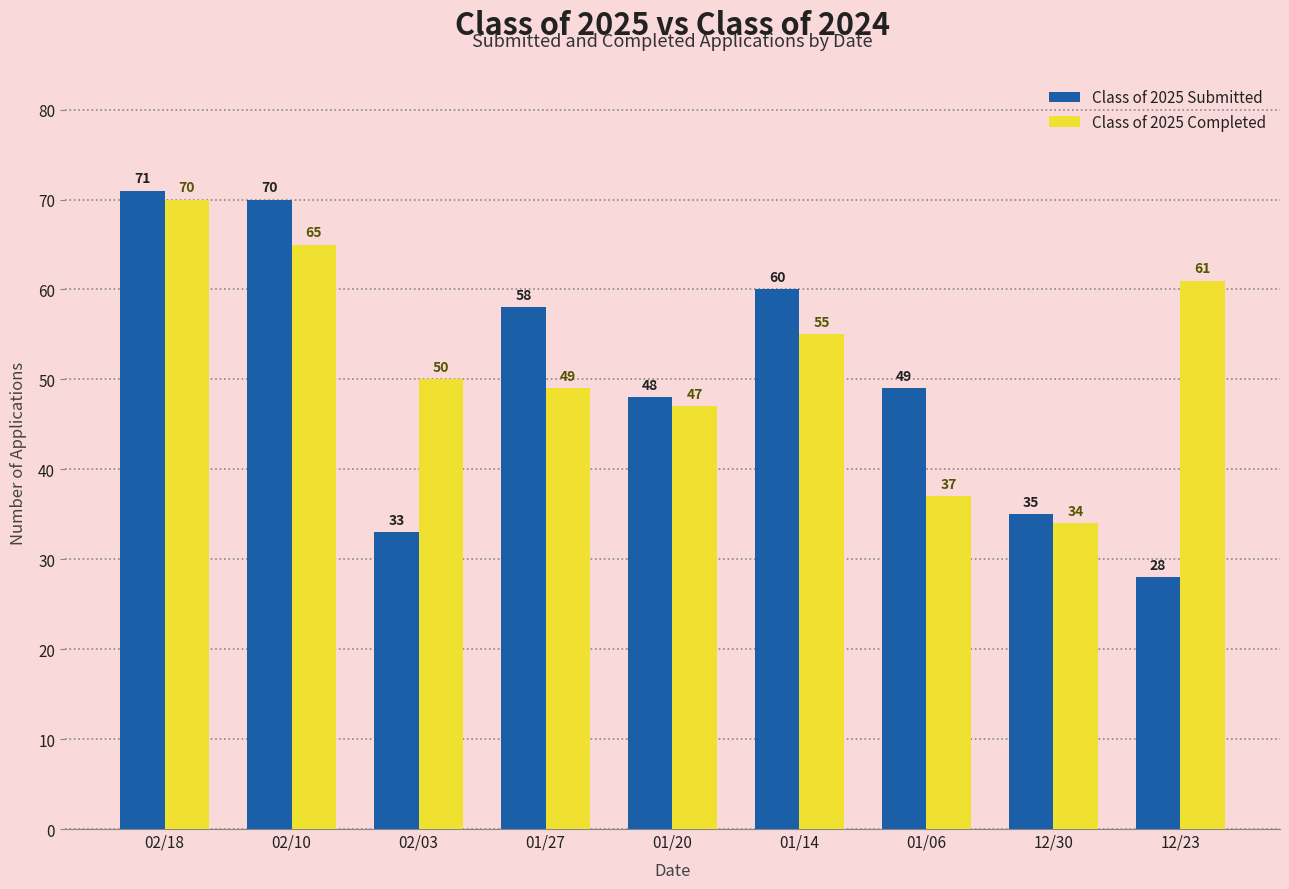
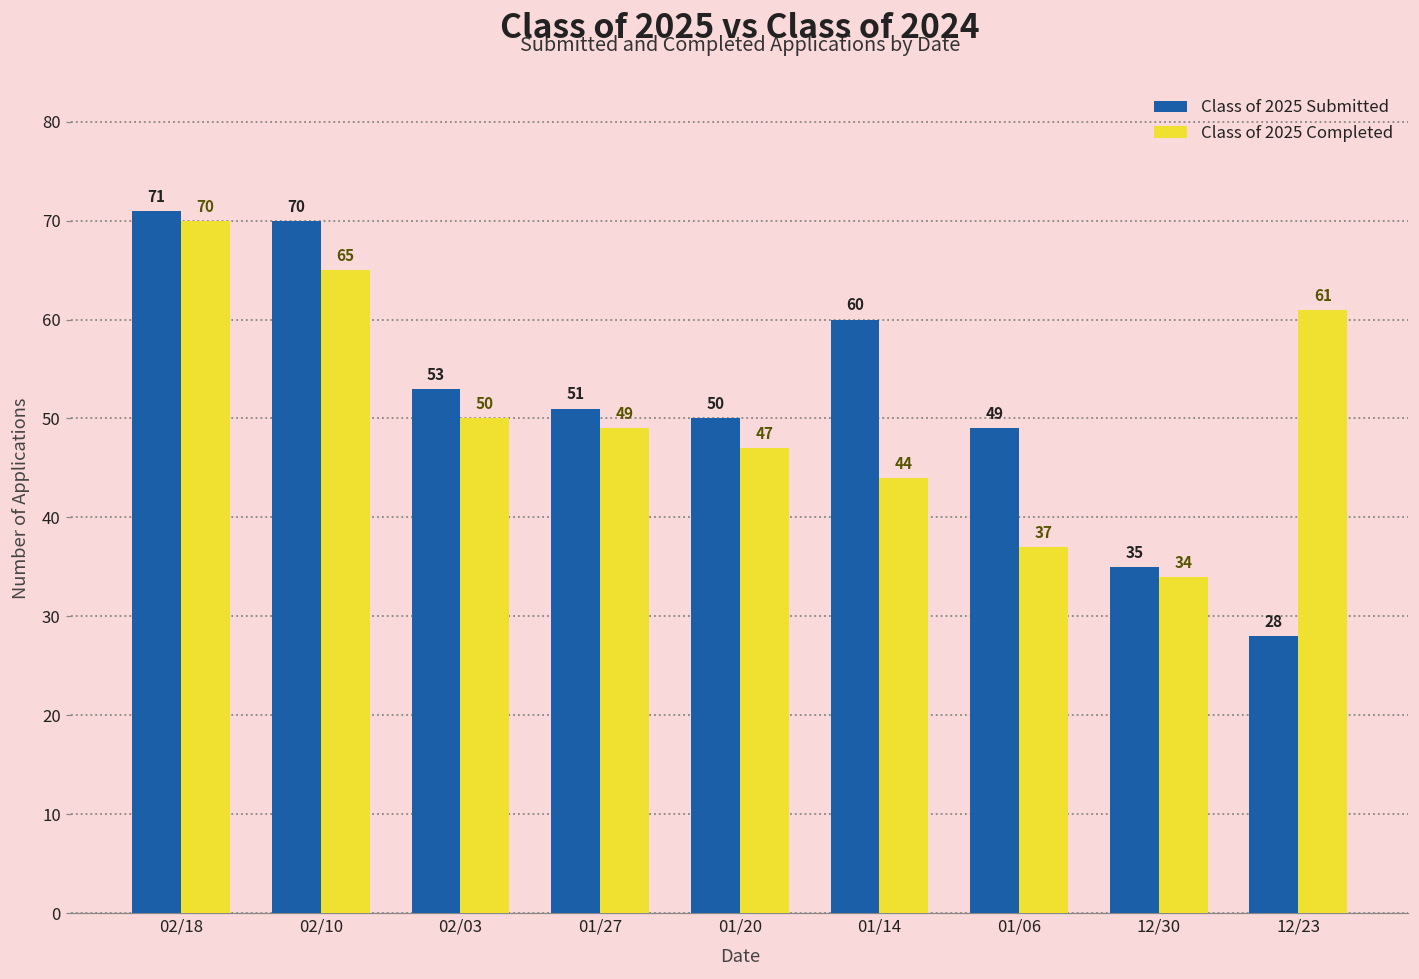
  {
    "Class of 2025 Submitted": {
      "02/18": 71,
      "02/10": 70,
-     "02/03": 33,
-     "01/27": 58,
-     "01/20": 48,
+     "02/03": 53,
+     "01/27": 51,
+     "01/20": 50,
      "01/14": 60,
      "01/06": 49,
      "12/30": 35,
      "12/23": 28
    },
    "Class of 2025 Completed": {
      "02/18": 70,
      "02/10": 65,
      "02/03": 50,
      "01/27": 49,
      "01/20": 47,
-     "01/14": 55,
+     "01/14": 44,
      "01/06": 37,
      "12/30": 34,
      "12/23": 61
    }
  }
